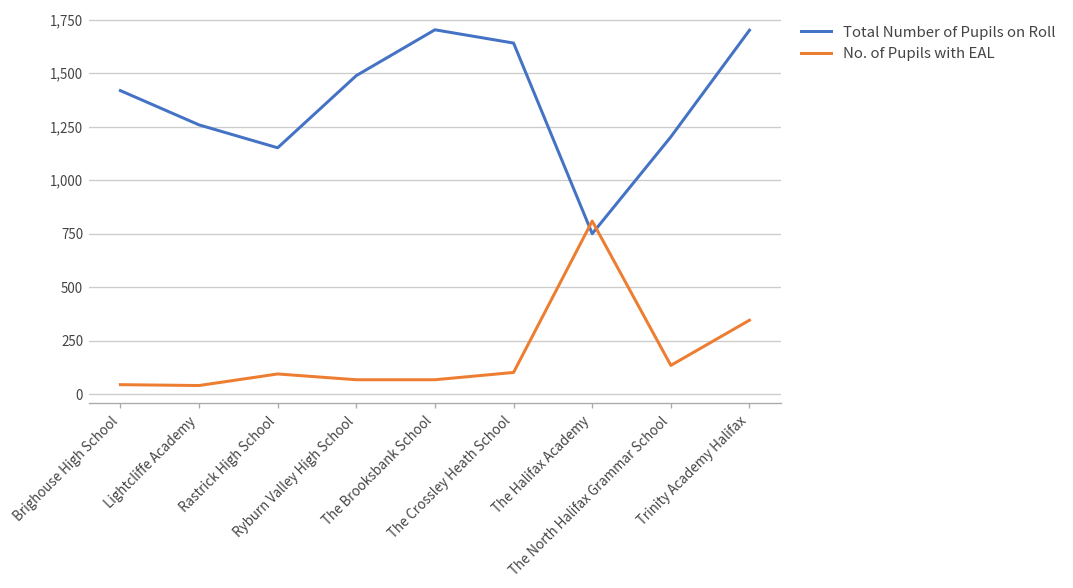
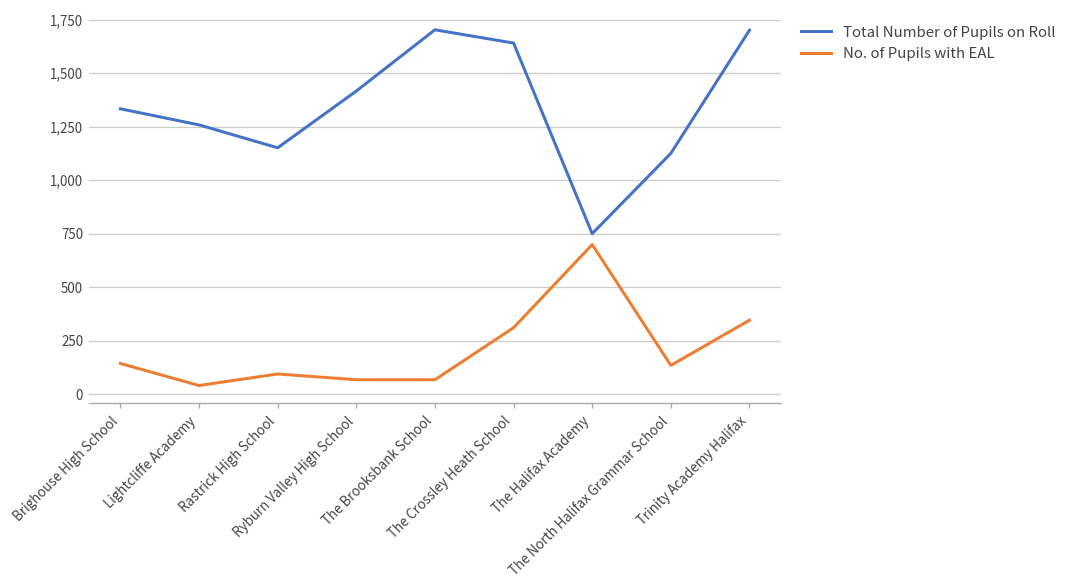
  {
    "Total Number of Pupils on Roll": {
-     "Brighouse High School": "1,420",
+     "Brighouse High School": "1,330",
      "Lightcliffe Academy": "1,260",
      "Rastrick High School": "1,150",
-     "Ryburn Valley High School": "1,490",
+     "Ryburn Valley High School": "1,420",
      "The Brooksbank School": "1,700",
      "The Crossley Heath School": "1,640",
      "The Halifax Academy": "750",
-     "The North Halifax Grammar School": "1,200",
+     "The North Halifax Grammar School": "1,130",
      "Trinity Academy Halifax": "1,700"
    },
    "No. of Pupils with EAL": {
-     "Brighouse High School": "50",
+     "Brighouse High School": "140",
      "Lightcliffe Academy": "40",
      "Rastrick High School": "100",
      "Ryburn Valley High School": "70",
      "The Brooksbank School": "70",
-     "The Crossley Heath School": "100",
-     "The Halifax Academy": "810",
+     "The Crossley Heath School": "310",
+     "The Halifax Academy": "700",
      "The North Halifax Grammar School": "140",
      "Trinity Academy Halifax": "350"
    }
  }
